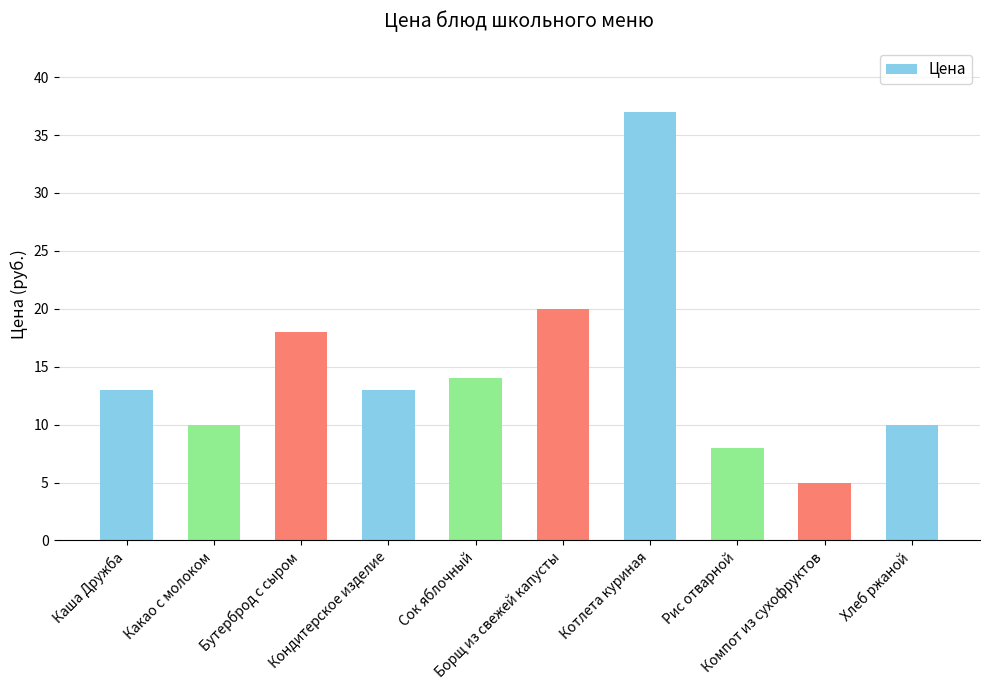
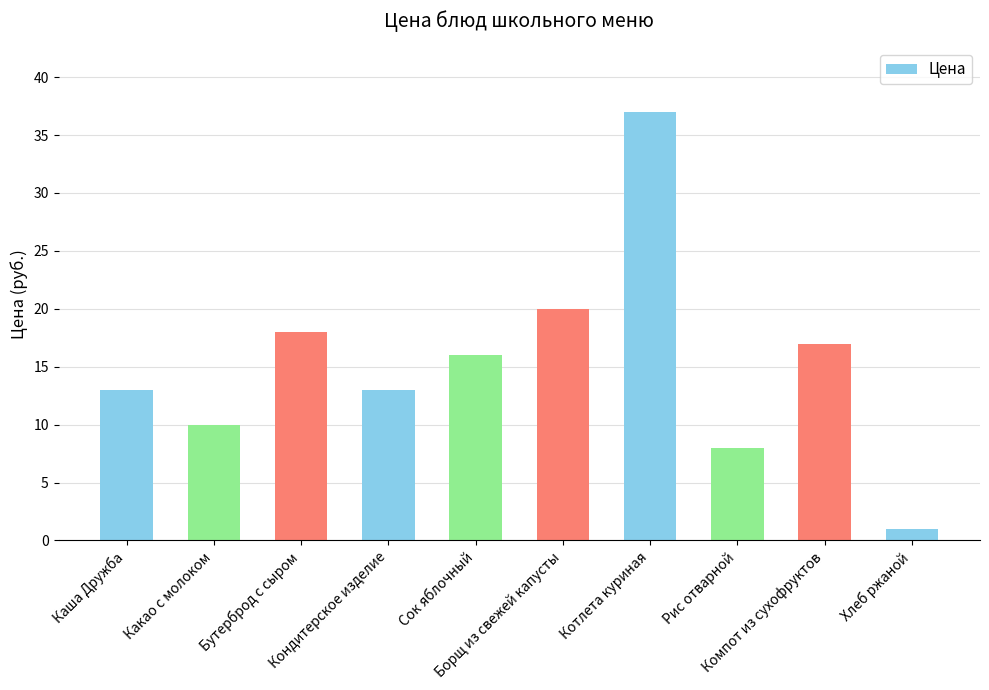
  {
    "Каша Дружба": 13,
    "Какао с молоком": 10,
    "Бутерброд с сыром": 18,
    "Кондитерское изделие": 13,
-   "Сок яблочный": 14,
+   "Сок яблочный": 16,
    "Борщ из свежей капусты": 20,
    "Котлета куриная": 37,
    "Рис отварной": 8,
-   "Компот из сухофруктов": 5,
-   "Хлеб ржаной": 10
+   "Компот из сухофруктов": 17,
+   "Хлеб ржаной": 1
  }
